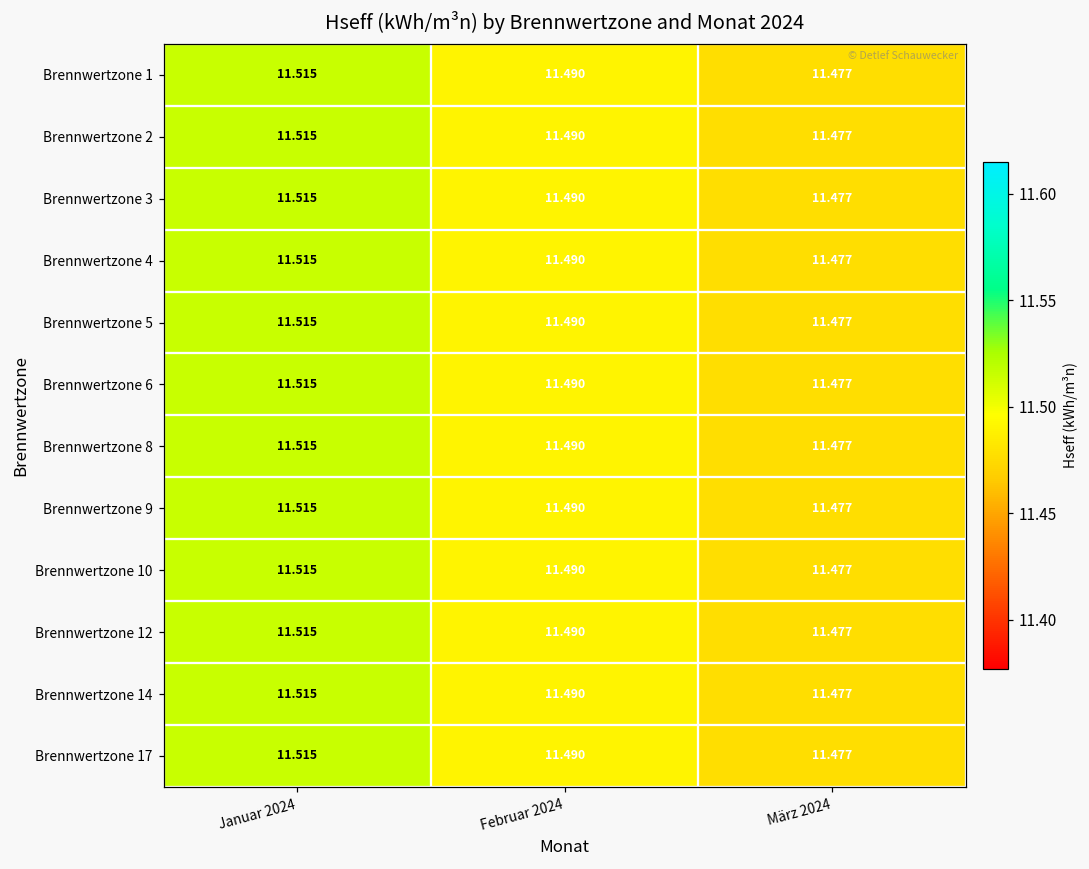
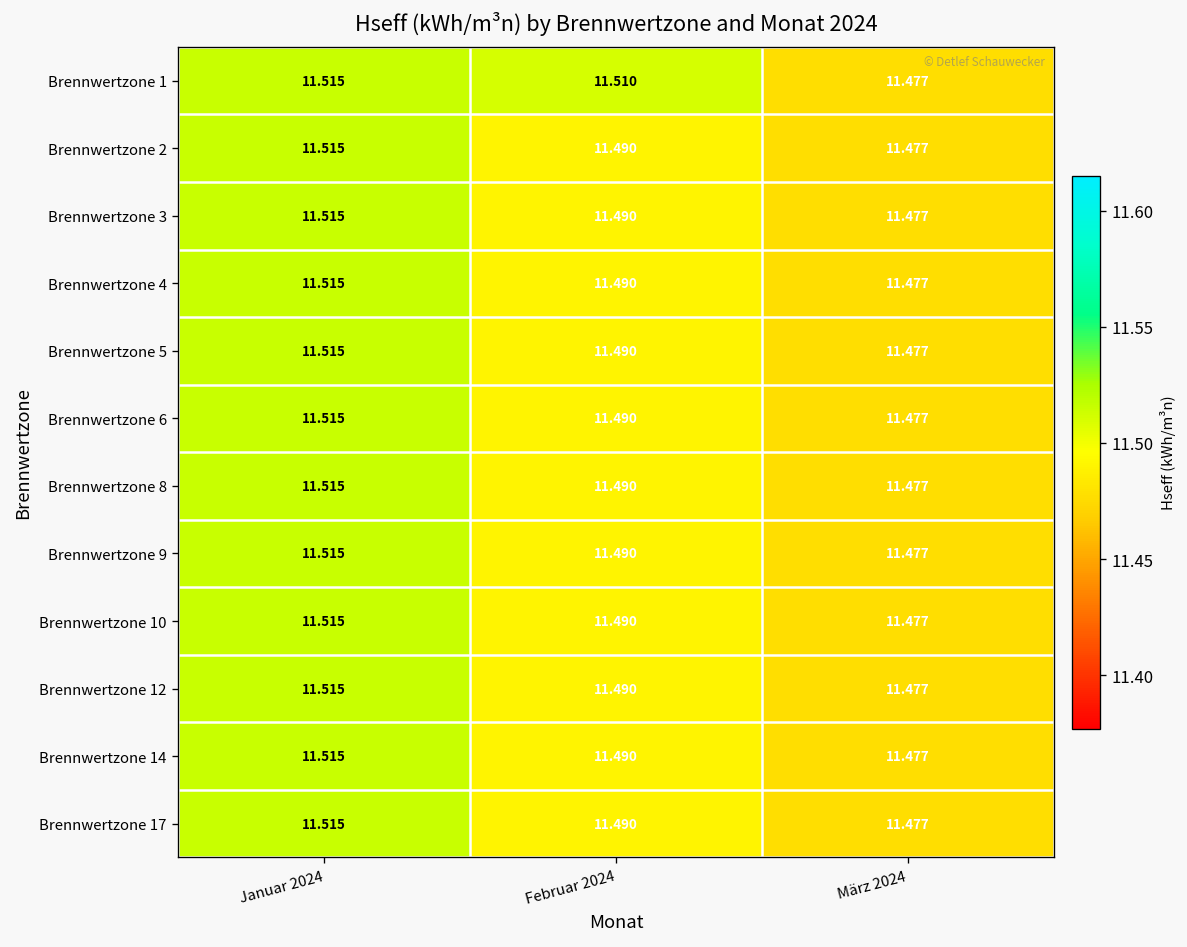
  {
    "Brennwertzone 1": {
      "Januar 2024": 11.515,
-     "Februar 2024": 11.490
+     "Februar 2024": 11.510
    },
    "Brennwertzone 2": {
      "Januar 2024": 11.515,
      "Februar 2024": 11.490,
      "März 2024": 11.477
    },
    "Brennwertzone 3": {
      "Januar 2024": 11.515,
      "Februar 2024": 11.490,
      "März 2024": 11.477
    },
    "Brennwertzone 4": {
      "Januar 2024": 11.515,
      "Februar 2024": 11.490,
      "März 2024": 11.477
    },
    "Brennwertzone 5": {
      "Januar 2024": 11.515,
      "Februar 2024": 11.490,
      "März 2024": 11.477
    },
    "Brennwertzone 6": {
      "Januar 2024": 11.515,
      "Februar 2024": 11.490,
      "März 2024": 11.477
    },
    "Brennwertzone 8": {
      "Januar 2024": 11.515,
      "Februar 2024": 11.490,
      "März 2024": 11.477
    },
    "Brennwertzone 9": {
      "Januar 2024": 11.515,
      "Februar 2024": 11.490,
      "März 2024": 11.477
    },
    "Brennwertzone 10": {
      "Januar 2024": 11.515,
      "Februar 2024": 11.490,
      "März 2024": 11.477
    },
    "Brennwertzone 12": {
      "Januar 2024": 11.515,
      "Februar 2024": 11.490,
      "März 2024": 11.477
    },
    "Brennwertzone 14": {
      "Januar 2024": 11.515,
      "Februar 2024": 11.490,
      "März 2024": 11.477
    },
    "Brennwertzone 17": {
      "Januar 2024": 11.515,
      "Februar 2024": 11.490,
      "März 2024": 11.477
    }
  }
